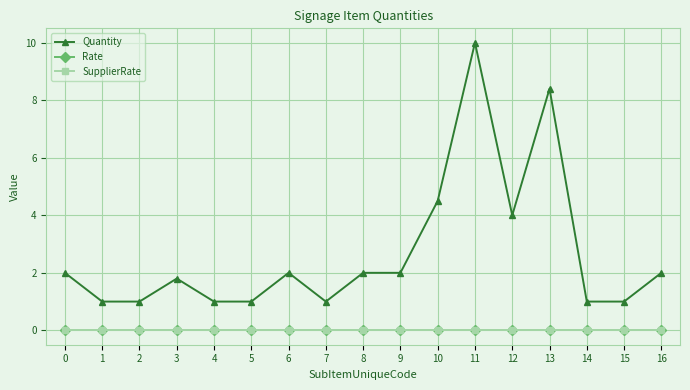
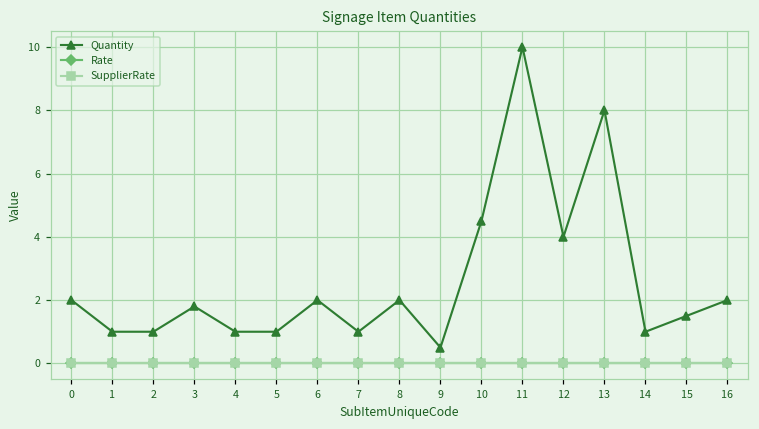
  {
    "Quantity": {
      "0": 2.0,
      "1": 1.0,
      "2": 1.0,
      "3": 1.8,
      "4": 1.0,
      "5": 1.0,
      "6": 2.0,
      "7": 1.0,
      "8": 2.0,
-     "9": 2.0,
+     "9": 0.5,
      "10": 4.5,
      "11": 10.0,
      "12": 4.0,
-     "13": 8.4,
+     "13": 8.0,
      "14": 1.0,
-     "15": 1.0,
+     "15": 1.5,
      "16": 2.0
    },
    "SupplierRate": {
      "0": 0.0,
      "1": 0.0,
      "2": 0.0,
      "3": 0.0,
      "4": 0.0,
      "5": 0.0,
      "6": 0.0,
      "7": 0.0,
      "8": 0.0,
      "9": 0.0,
      "10": 0.0,
      "11": 0.0,
      "12": 0.0,
      "13": 0.0,
      "14": 0.0,
      "15": 0.0,
      "16": 0.0
    }
  }
